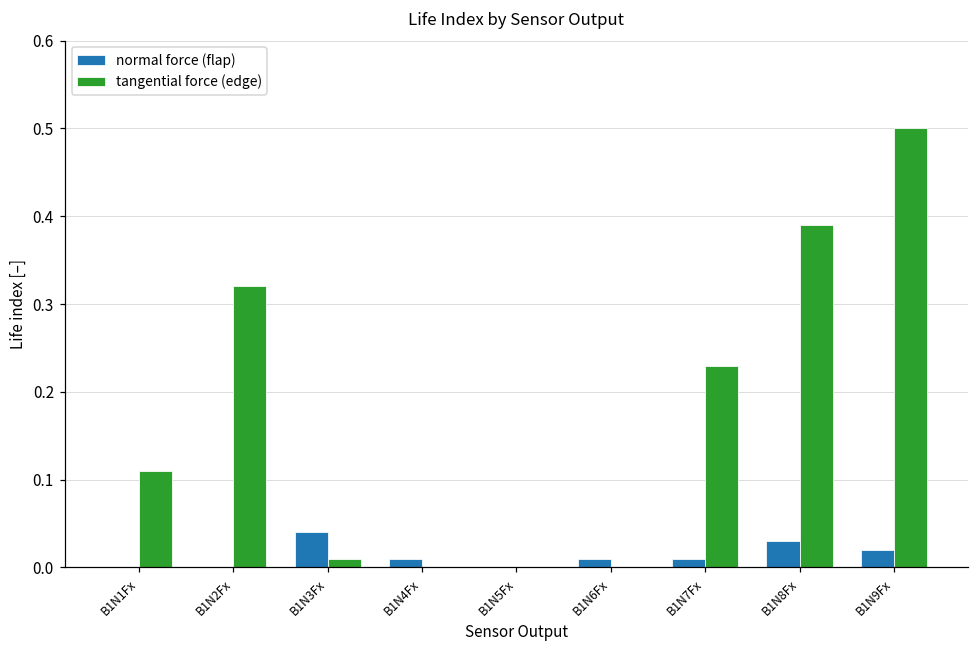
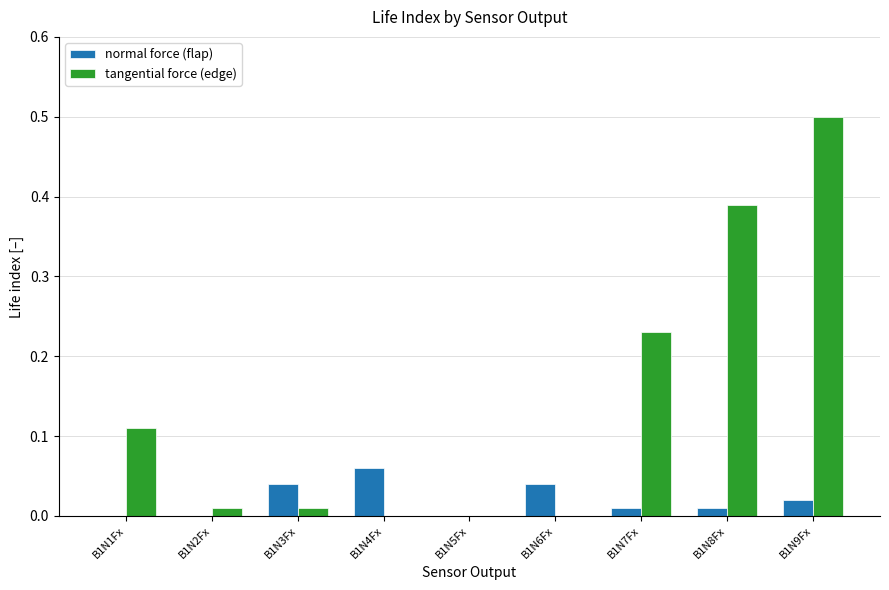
  {
    "normal force (flap)": {
      "B1N1Fx": 0.00,
      "B1N2Fx": 0.00,
      "B1N3Fx": 0.04,
-     "B1N4Fx": 0.01,
+     "B1N4Fx": 0.06,
      "B1N5Fx": 0.00,
-     "B1N6Fx": 0.01,
+     "B1N6Fx": 0.04,
      "B1N7Fx": 0.01,
-     "B1N8Fx": 0.03,
+     "B1N8Fx": 0.01,
      "B1N9Fx": 0.02
    },
    "tangential force (edge)": {
      "B1N1Fx": 0.11,
-     "B1N2Fx": 0.32,
+     "B1N2Fx": 0.01,
      "B1N3Fx": 0.01,
      "B1N4Fx": 0.00,
      "B1N5Fx": 0.00,
      "B1N6Fx": 0.00,
      "B1N7Fx": 0.23,
      "B1N8Fx": 0.39,
      "B1N9Fx": 0.50
    }
  }
